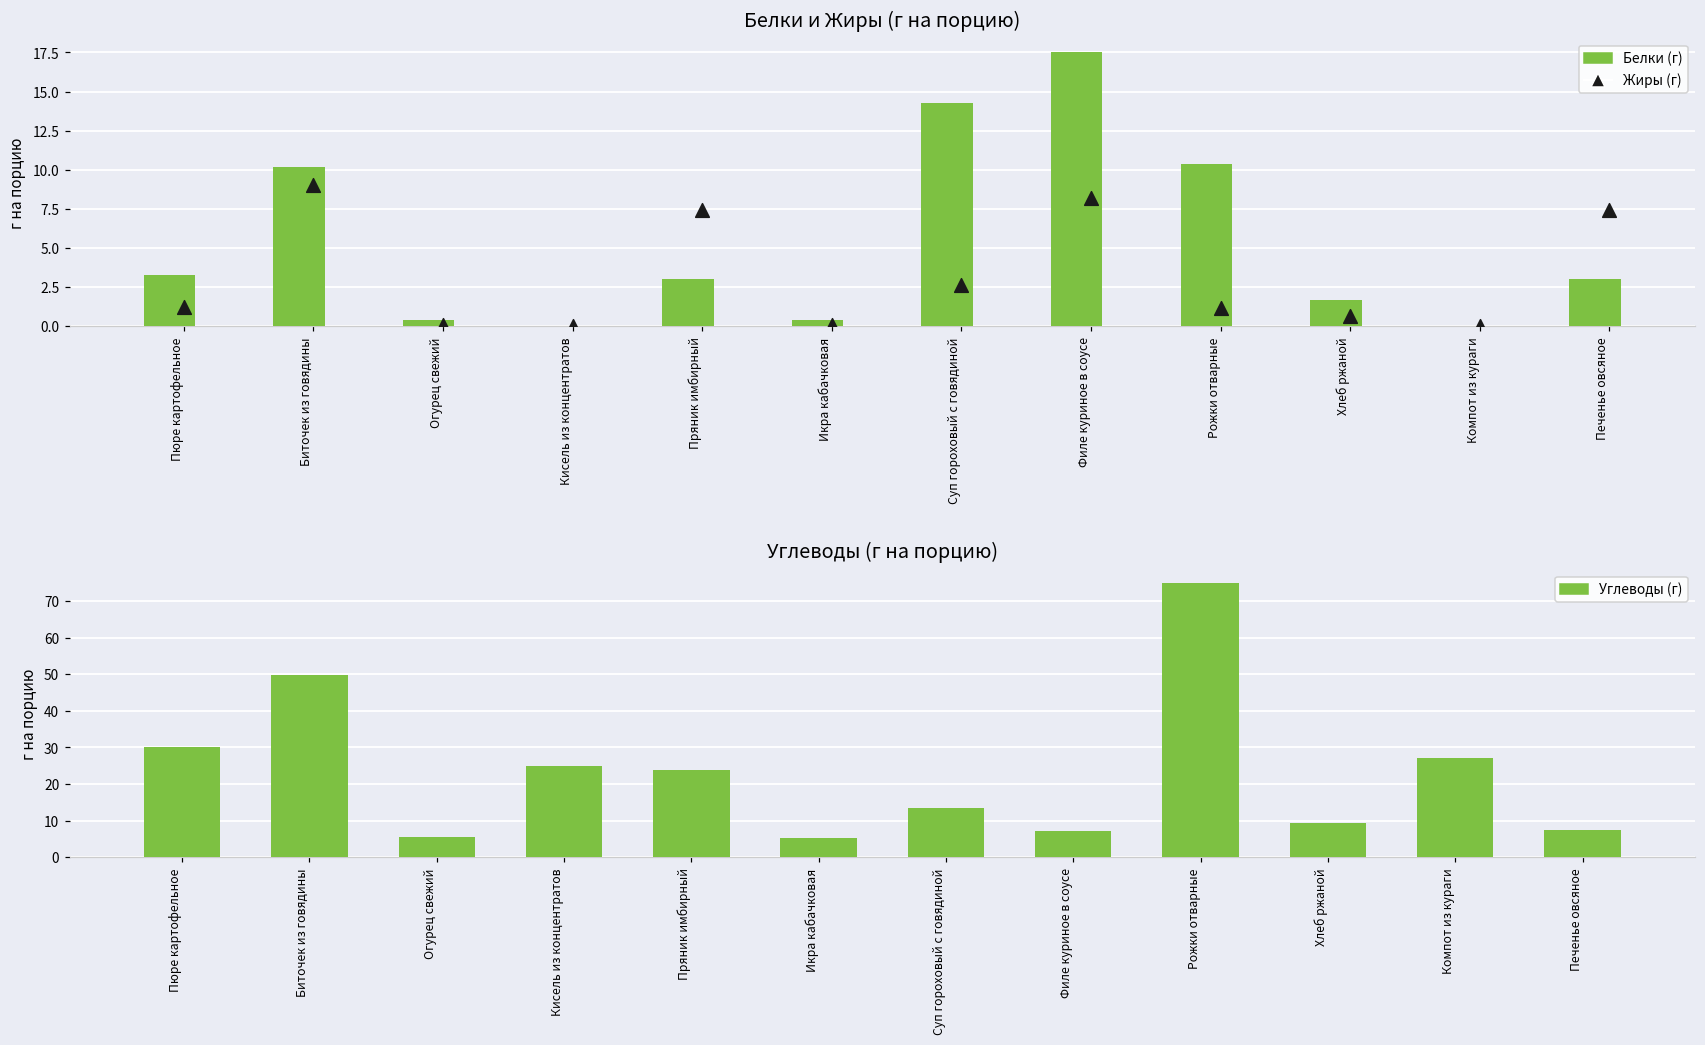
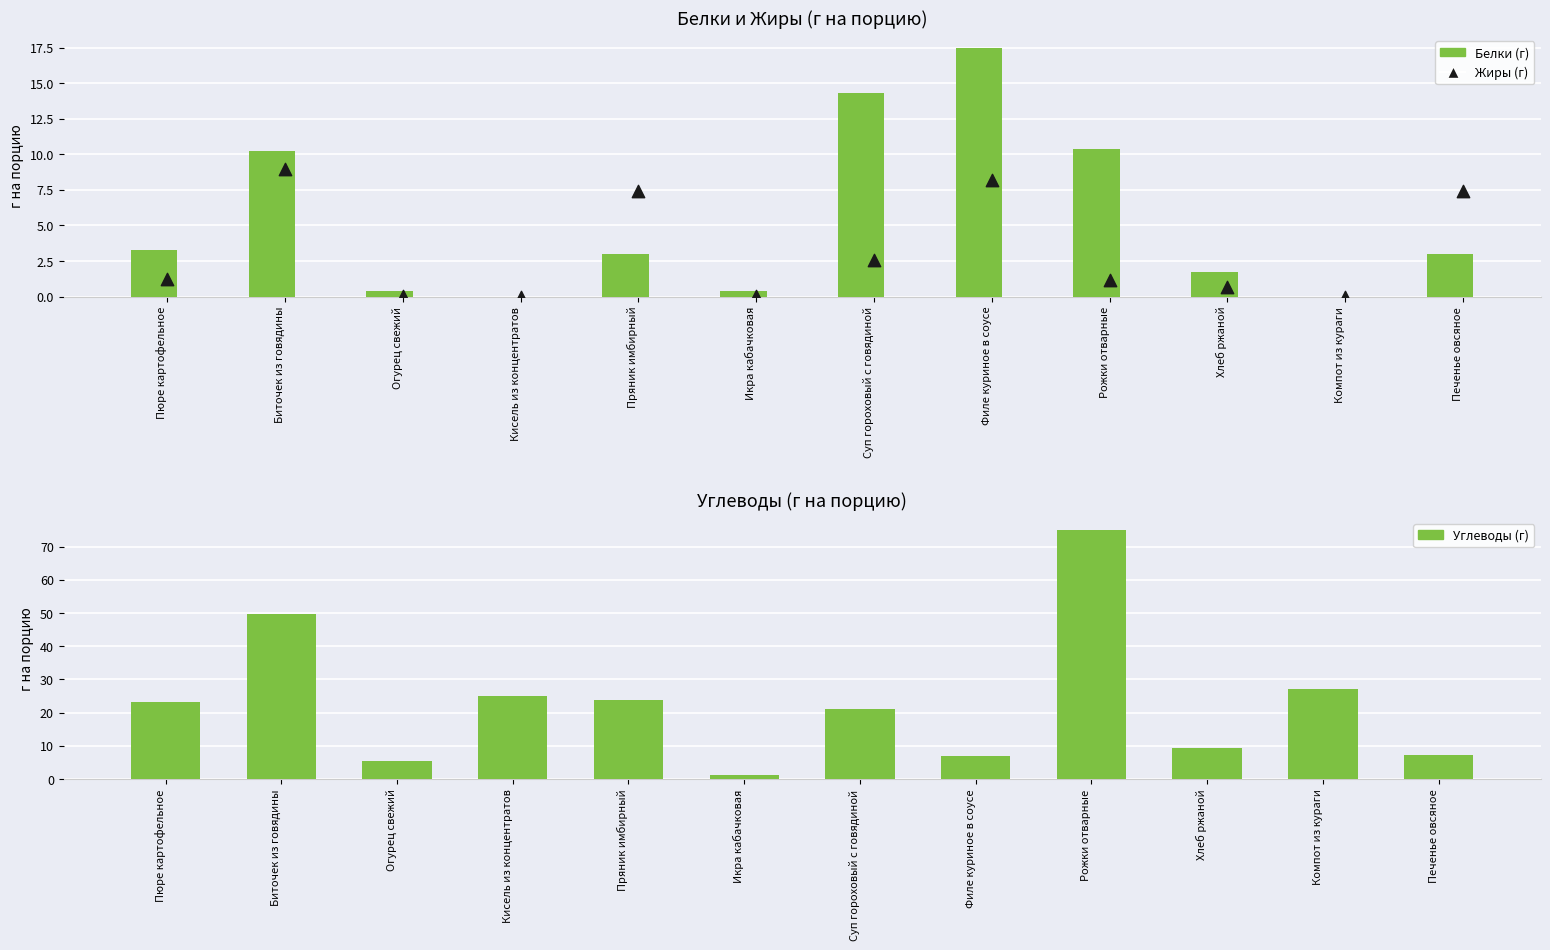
  {
    "Углеводы (г на порцию)": {
-     "Пюре картофельное": 30,
+     "Пюре картофельное": 23,
      "Биточек из говядины": 50,
      "Огурец свежий": 5,
      "Кисель из концентратов": 25,
      "Пряник имбирный": 24,
-     "Икра кабачковая": 5,
-     "Суп гороховый с говядиной": 14,
+     "Икра кабачковая": 1,
+     "Суп гороховый с говядиной": 21,
      "Филе куриное в соусе": 7,
      "Рожки отварные": 75,
      "Хлеб ржаной": 9,
      "Компот из кураги": 27,
      "Печенье овсяное": 7
    }
  }
